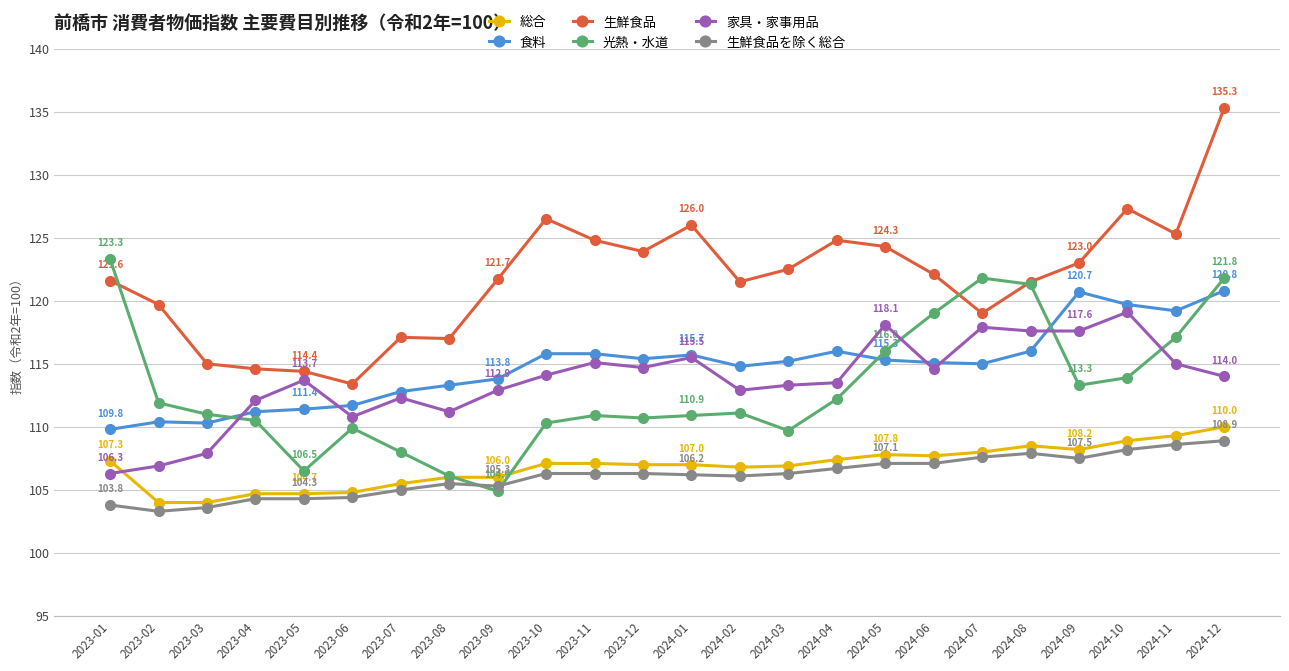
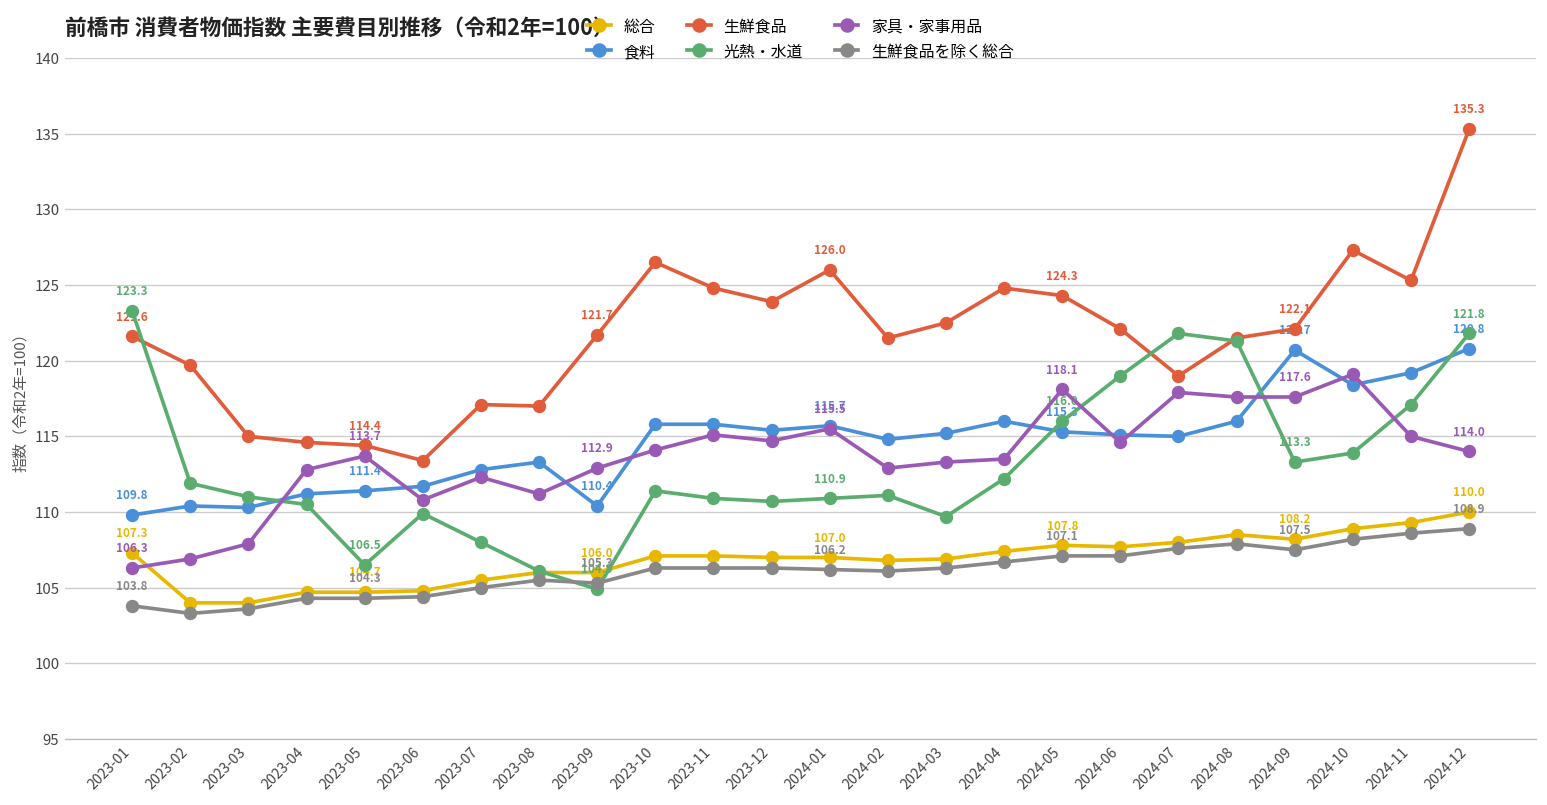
  {
    "総合": {
      "2023-01": 107.3,
      "2023-09": 106.0,
      "2024-01": 107.0,
      "2024-05": 107.8,
      "2024-09": 108.2,
      "2024-12": 110.0
    },
    "食料": {
      "2023-01": 109.8,
      "2023-05": 111.4,
-     "2023-09": 113.8,
+     "2023-09": 110.4,
      "2024-05": 115.3,
      "2024-09": 120.7,
-     "2024-10": 119.7
+     "2024-10": 118.4
    },
    "生鮮食品": {
      "2023-05": 114.4,
      "2023-09": 121.7,
      "2024-01": 126.0,
      "2024-05": 124.3,
-     "2024-09": 123.0,
+     "2024-09": 122.1,
      "2024-12": 135.3
    },
    "光熱・水道": {
      "2023-02": 111.9,
      "2023-03": 111.0,
      "2023-04": 110.5,
      "2023-06": 109.9,
      "2023-07": 108.0,
-     "2023-10": 110.3,
+     "2023-10": 111.4,
      "2023-11": 110.9,
      "2023-12": 110.7,
      "2024-02": 111.1,
      "2024-03": 109.7,
      "2024-04": 112.2,
      "2024-06": 119.0,
      "2024-07": 121.8,
      "2024-10": 113.9,
      "2024-11": 117.1
    },
    "家具・家事用品": {
      "2023-02": 106.9,
      "2023-03": 107.9,
-     "2023-04": 112.1,
+     "2023-04": 112.8,
      "2023-06": 110.8,
      "2023-07": 112.3,
      "2023-08": 111.2,
      "2023-10": 114.1,
      "2023-11": 115.1,
      "2023-12": 114.7,
      "2024-02": 112.9,
      "2024-03": 113.3,
      "2024-04": 113.5,
      "2024-06": 114.6,
      "2024-07": 117.9,
      "2024-08": 117.6,
      "2024-10": 119.1,
      "2024-11": 115.0
    },
    "生鮮食品を除く総合": {
      "2023-01": 103.8,
      "2024-05": 107.1,
      "2024-09": 107.5
    }
  }
